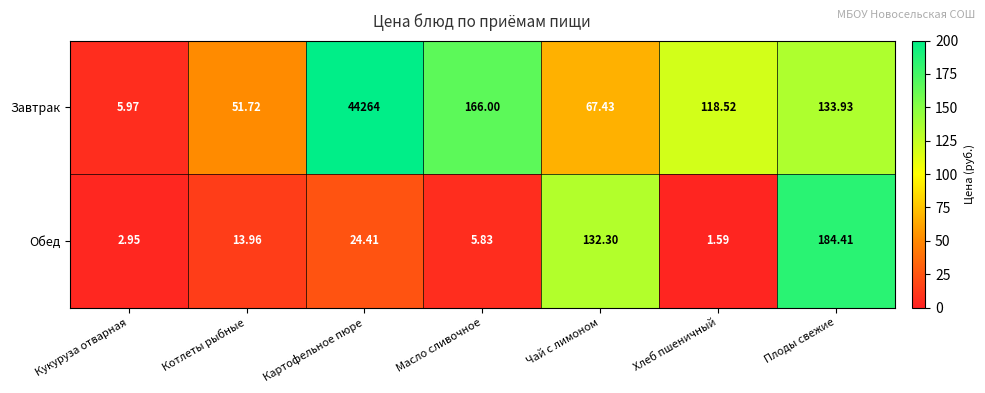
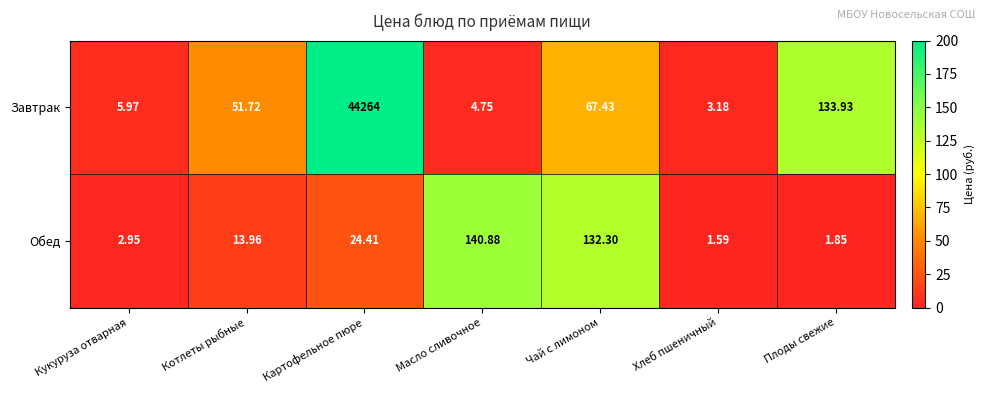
  {
    "Завтрак": {
      "Кукуруза отварная": 5.97,
      "Котлеты рыбные": 51.72,
      "Картофельное пюре": 44264,
-     "Масло сливочное": 166.00,
+     "Масло сливочное": 4.75,
      "Чай с лимоном": 67.43,
-     "Хлеб пшеничный": 118.52,
+     "Хлеб пшеничный": 3.18,
      "Плоды свежие": 133.93
    },
    "Обед": {
      "Кукуруза отварная": 2.95,
      "Котлеты рыбные": 13.96,
      "Картофельное пюре": 24.41,
-     "Масло сливочное": 5.83,
+     "Масло сливочное": 140.88,
      "Чай с лимоном": 132.30,
      "Хлеб пшеничный": 1.59,
-     "Плоды свежие": 184.41
+     "Плоды свежие": 1.85
    }
  }
